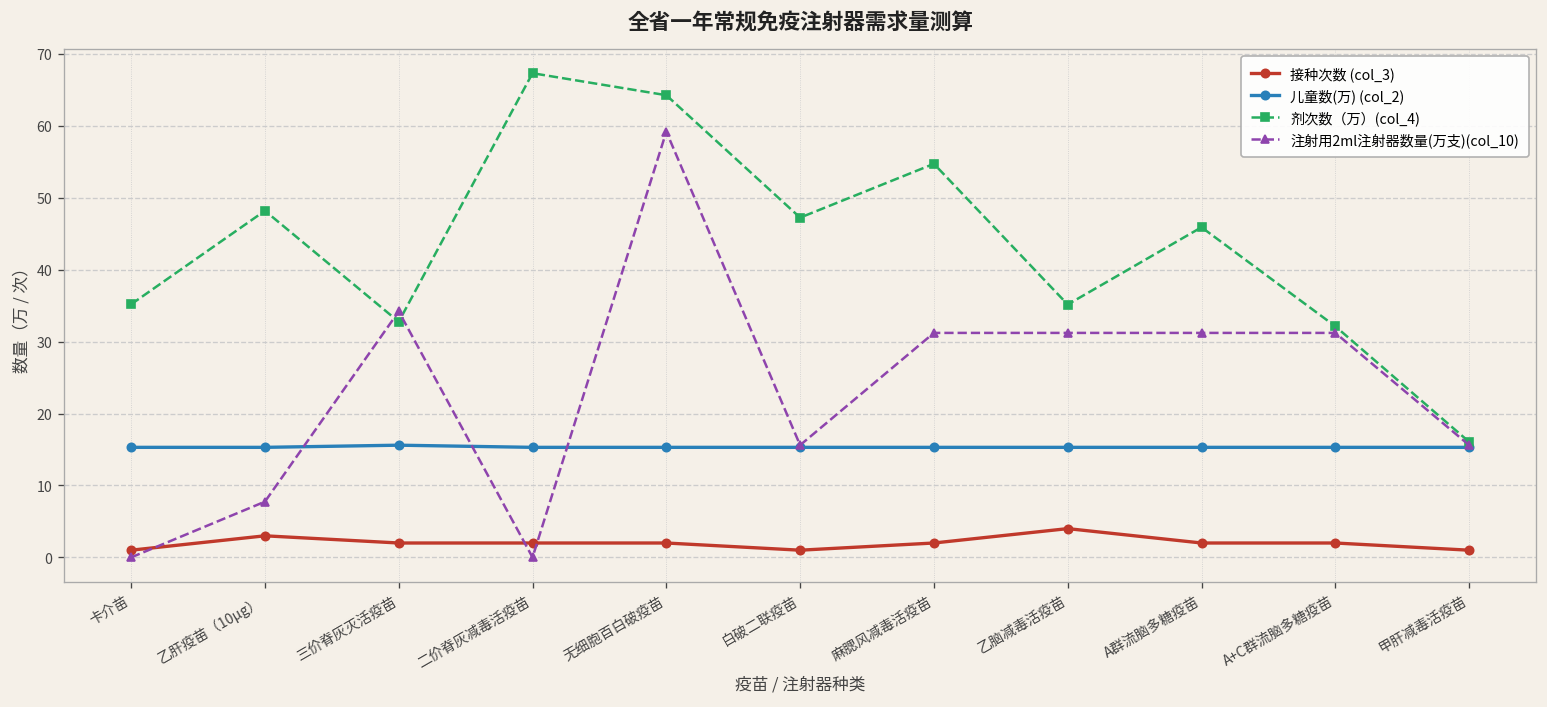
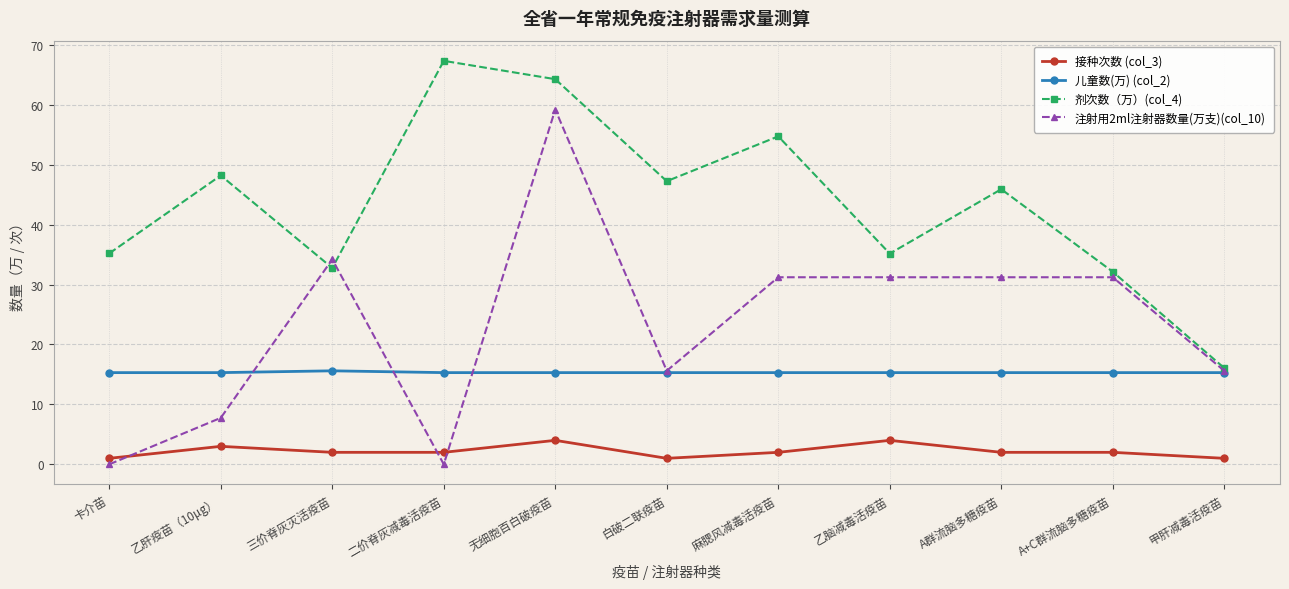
  {
    "接种次数 (col_3)": {
      "卡介苗": 1,
      "乙肝疫苗（10μg）": 3,
      "三价脊灰灭活疫苗": 2,
      "二价脊灰减毒活疫苗": 2,
-     "无细胞百白破疫苗": 2,
+     "无细胞百白破疫苗": 4,
      "白破二联疫苗": 1,
      "麻腮风减毒活疫苗": 2,
      "乙脑减毒活疫苗": 4,
      "A群流脑多糖疫苗": 2,
      "A+C群流脑多糖疫苗": 2,
      "甲肝减毒活疫苗": 1
    },
    "儿童数(万) (col_2)": {
      "卡介苗": 15,
      "乙肝疫苗（10μg）": 15,
      "三价脊灰灭活疫苗": 16,
      "二价脊灰减毒活疫苗": 15,
      "无细胞百白破疫苗": 15,
      "麻腮风减毒活疫苗": 15,
      "乙脑减毒活疫苗": 15,
      "A群流脑多糖疫苗": 15,
      "A+C群流脑多糖疫苗": 15
    },
    "剂次数（万）(col_4)": {
      "卡介苗": 35,
      "乙肝疫苗（10μg）": 48,
      "三价脊灰灭活疫苗": 33,
      "二价脊灰减毒活疫苗": 67,
      "无细胞百白破疫苗": 64,
      "白破二联疫苗": 47,
      "麻腮风减毒活疫苗": 55,
      "乙脑减毒活疫苗": 35,
      "A群流脑多糖疫苗": 46,
      "A+C群流脑多糖疫苗": 32,
      "甲肝减毒活疫苗": 16
    },
    "注射用2ml注射器数量(万支)(col_10)": {
      "卡介苗": 0,
      "乙肝疫苗（10μg）": 8,
      "三价脊灰灭活疫苗": 34,
      "二价脊灰减毒活疫苗": 0,
      "无细胞百白破疫苗": 59,
      "麻腮风减毒活疫苗": 31,
      "乙脑减毒活疫苗": 31,
      "A群流脑多糖疫苗": 31,
      "A+C群流脑多糖疫苗": 31
    }
  }
